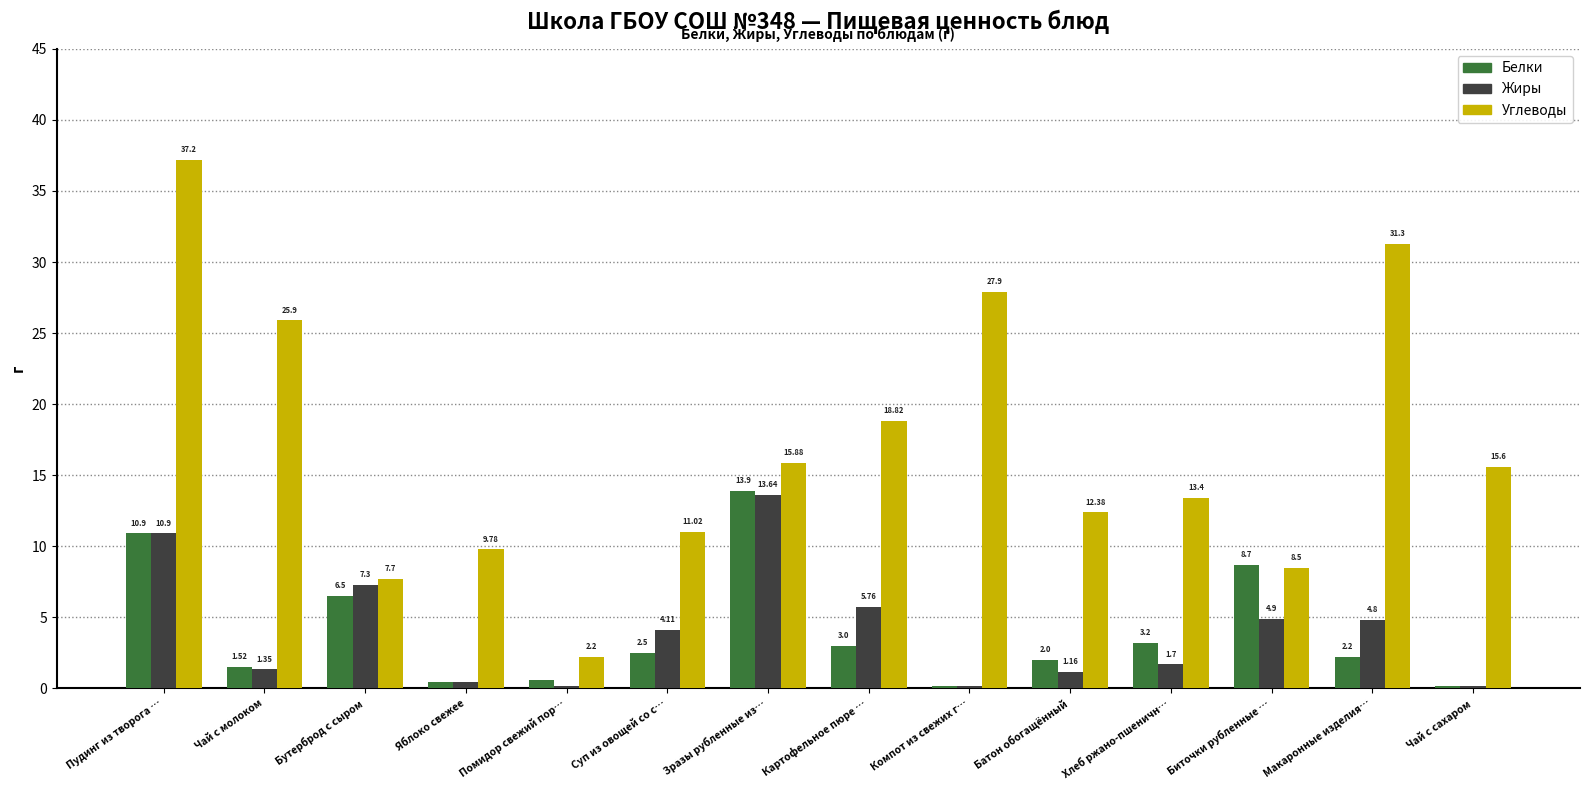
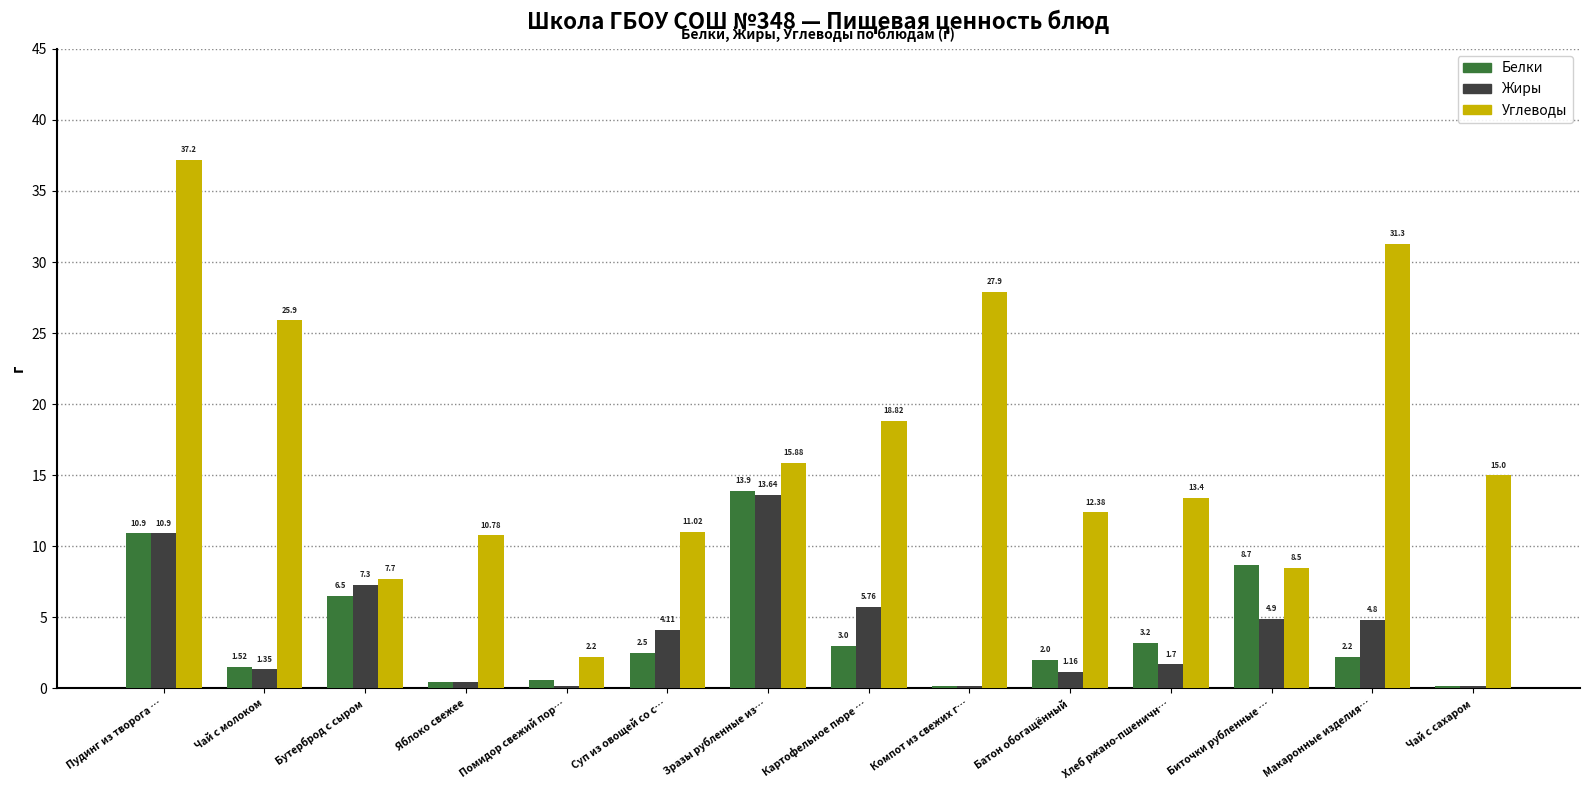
  {
    "Углеводы": {
      "Пудинг из творога …": 37.2,
      "Чай с молоком": 25.9,
      "Бутерброд с сыром": 7.7,
-     "Яблоко свежее": 9.78,
+     "Яблоко свежее": 10.78,
      "Помидор свежий пор…": 2.2,
      "Суп из овощей со с…": 11.02,
      "Зразы рубленные из…": 15.88,
      "Картофельное пюре …": 18.82,
      "Компот из свежих г…": 27.9,
      "Батон обогащённый": 12.38,
      "Хлеб ржано-пшеничн…": 13.4,
      "Биточки рубленные …": 8.5,
      "Макаронные изделия…": 31.3,
-     "Чай с сахаром": 15.6
+     "Чай с сахаром": 15.0
    }
  }
